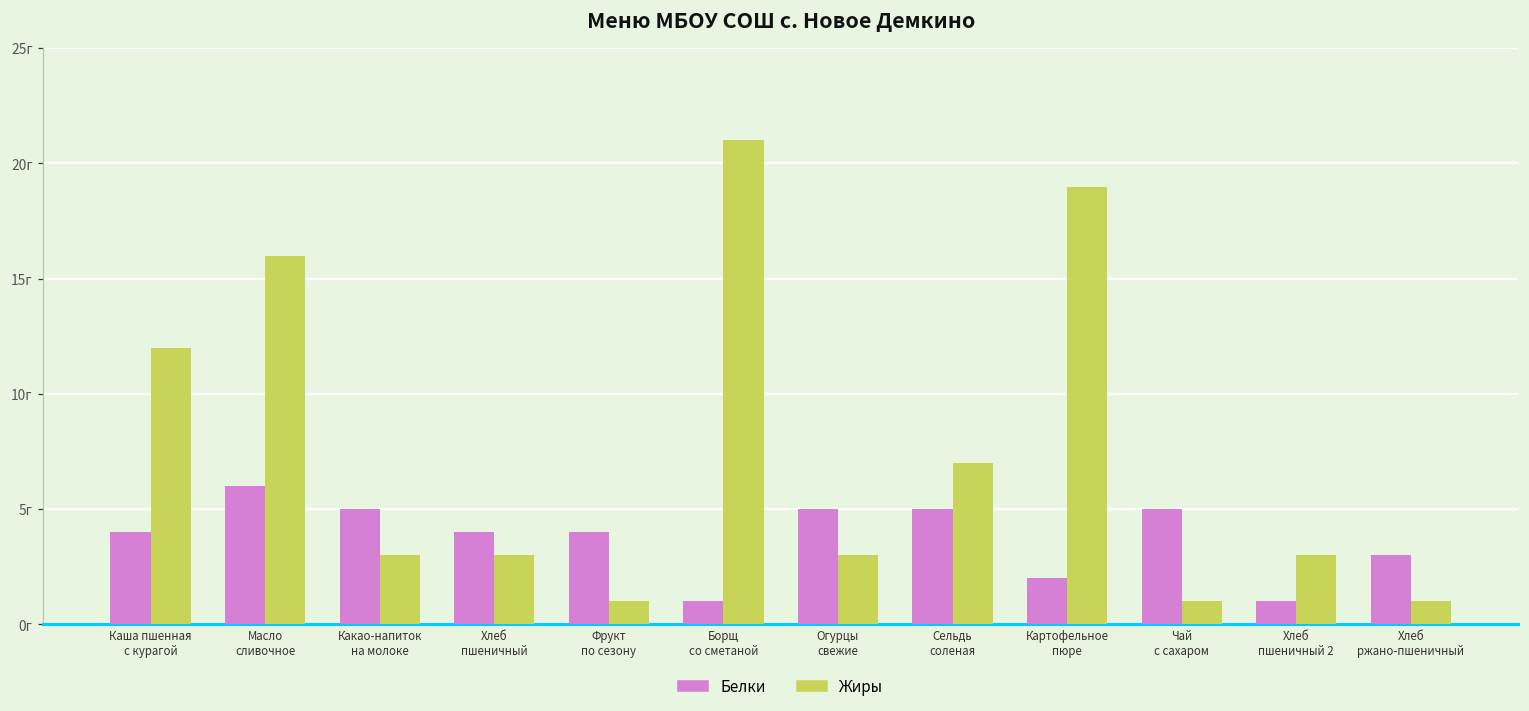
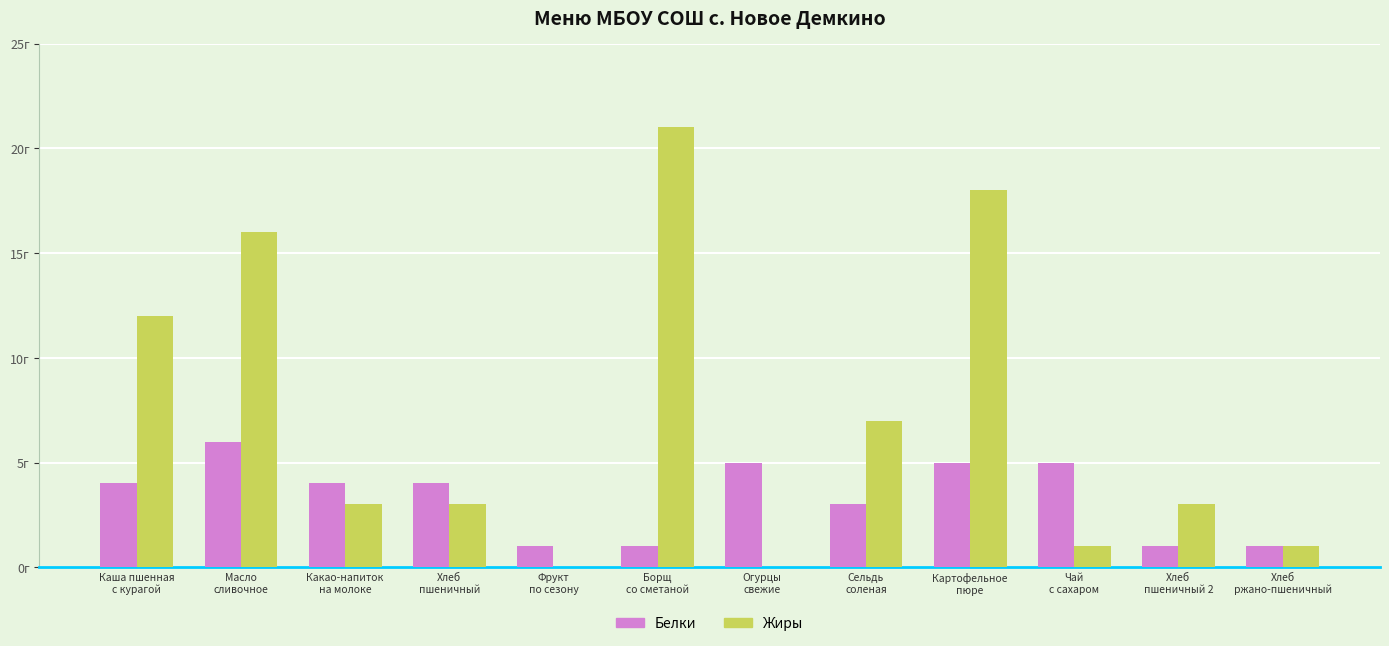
  {
    "Белки": {
      "Каша пшенная с курагой": "4г",
      "Масло сливочное": "6г",
-     "Какао-напиток на молоке": "5г",
+     "Какао-напиток на молоке": "4г",
      "Хлеб пшеничный": "4г",
-     "Фрукт по сезону": "4г",
+     "Фрукт по сезону": "1г",
      "Борщ со сметаной": "1г",
      "Огурцы свежие": "5г",
-     "Сельдь соленая": "5г",
-     "Картофельное пюре": "2г",
+     "Сельдь соленая": "3г",
+     "Картофельное пюре": "5г",
      "Чай с сахаром": "5г",
      "Хлеб пшеничный 2": "1г",
-     "Хлеб ржано-пшеничный": "3г"
+     "Хлеб ржано-пшеничный": "1г"
    },
    "Жиры": {
      "Каша пшенная с курагой": "12г",
      "Масло сливочное": "16г",
      "Какао-напиток на молоке": "3г",
      "Хлеб пшеничный": "3г",
-     "Фрукт по сезону": "1г",
+     "Фрукт по сезону": "0г",
      "Борщ со сметаной": "21г",
-     "Огурцы свежие": "3г",
+     "Огурцы свежие": "0г",
      "Сельдь соленая": "7г",
-     "Картофельное пюре": "19г",
+     "Картофельное пюре": "18г",
      "Чай с сахаром": "1г",
      "Хлеб пшеничный 2": "3г",
      "Хлеб ржано-пшеничный": "1г"
    }
  }
